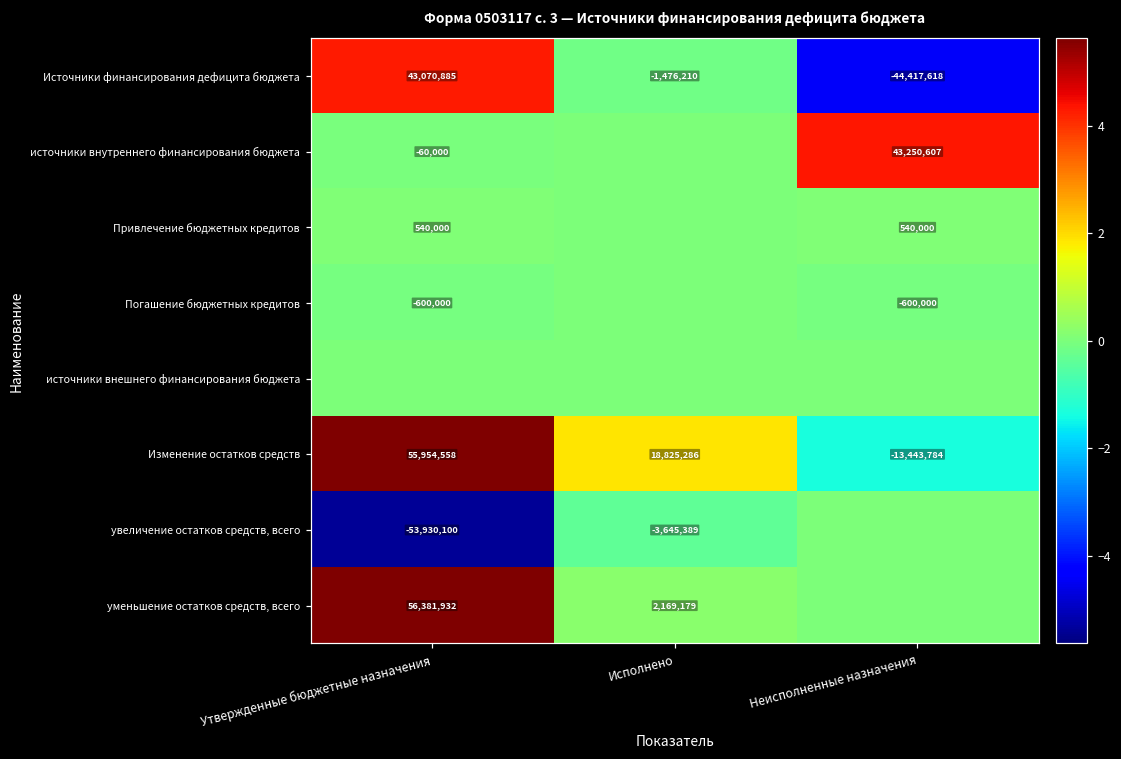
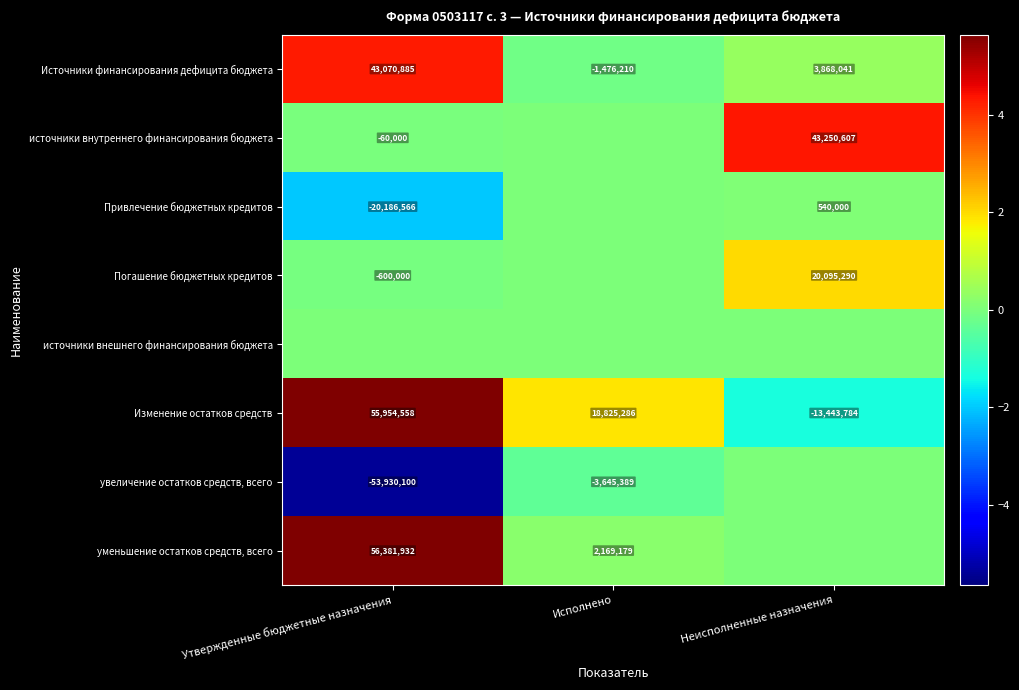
  {
    "Источники финансирования дефицита бюджета": {
-     "Неисполненные назначения": "-44,417,618"
+     "Неисполненные назначения": "3,868,041"
    },
    "Привлечение бюджетных кредитов": {
-     "Утвержденные бюджетные назначения": "540,000"
+     "Утвержденные бюджетные назначения": "-20,186,566"
    },
    "Погашение бюджетных кредитов": {
-     "Неисполненные назначения": "-600,000"
+     "Неисполненные назначения": "20,095,290"
    }
  }
